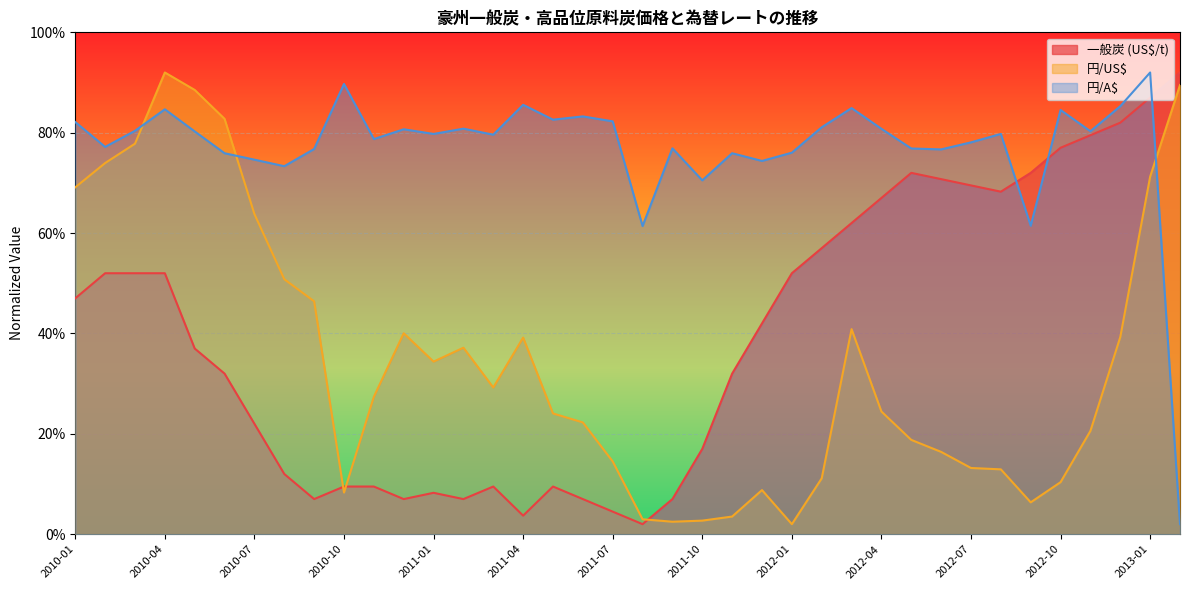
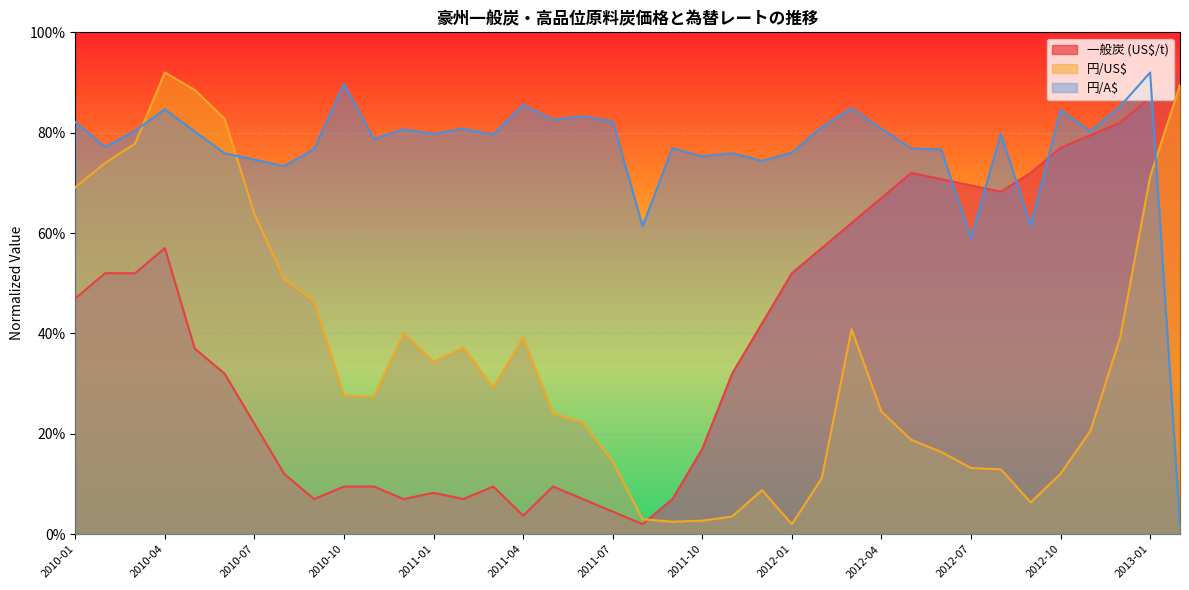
  {
    "一般炭 (US$/t)": {
      "2010-01": "47%",
-     "2010-04": "52%",
+     "2010-04": "57%",
      "2010-07": "22%",
      "2010-10": "10%",
      "2011-01": "8%",
      "2011-04": "4%",
      "2011-07": "5%",
      "2011-10": "17%",
      "2012-01": "52%",
      "2012-04": "67%",
      "2012-07": "70%",
      "2012-10": "77%"
    },
    "円/US$": {
      "2010-01": "69%",
      "2010-04": "92%",
      "2010-07": "64%",
-     "2010-10": "8%",
+     "2010-10": "28%",
      "2011-01": "34%",
      "2011-04": "39%",
      "2011-07": "15%",
      "2011-10": "3%",
      "2012-01": "2%",
      "2012-04": "24%",
      "2012-07": "13%",
-     "2012-10": "10%",
+     "2012-10": "12%",
      "2013-01": "71%"
    },
    "円/A$": {
      "2010-01": "82%",
      "2010-04": "85%",
      "2010-07": "75%",
      "2010-10": "90%",
      "2011-01": "80%",
      "2011-04": "86%",
      "2011-07": "82%",
-     "2011-10": "71%",
+     "2011-10": "75%",
      "2012-01": "76%",
      "2012-04": "81%",
-     "2012-07": "78%",
+     "2012-07": "59%",
      "2012-10": "85%"
    }
  }
